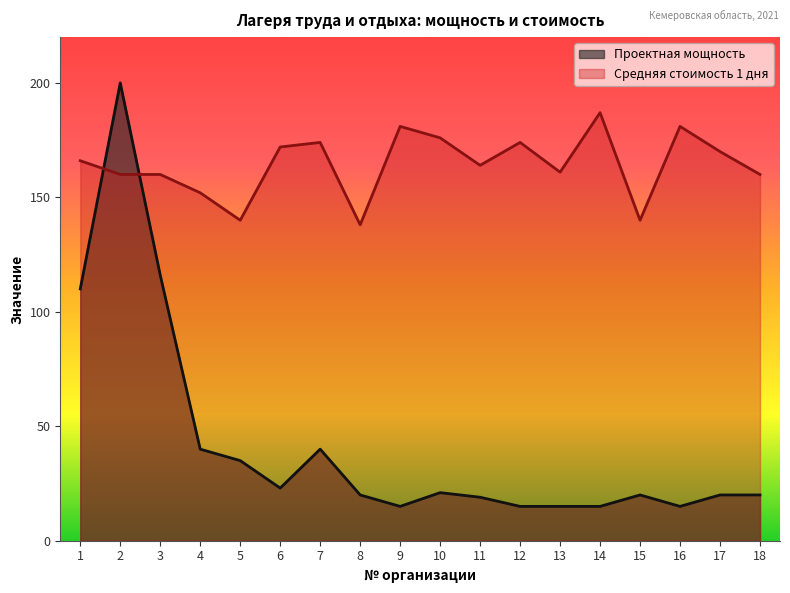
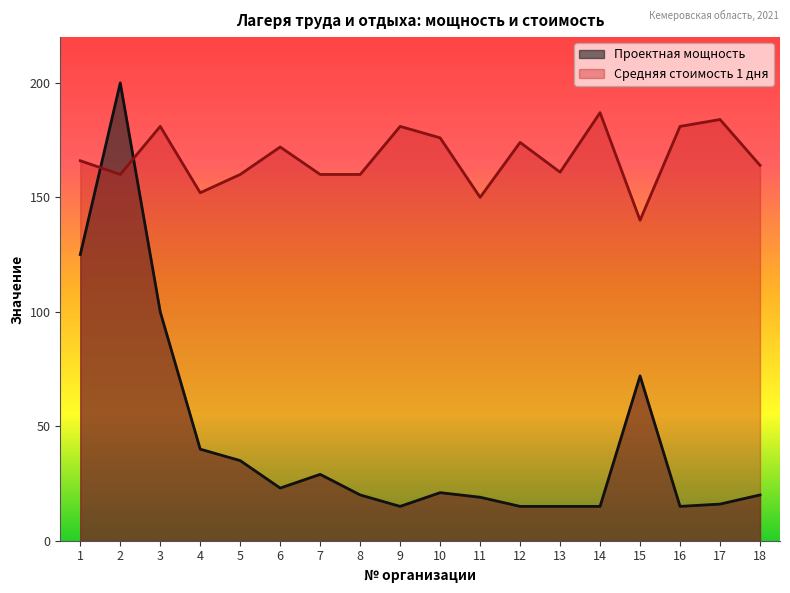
  {
    "Проектная мощность": {
-     "1": 110,
+     "1": 125,
      "2": 200,
-     "3": 116,
+     "3": 100,
      "4": 40,
      "5": 35,
      "6": 23,
-     "7": 40,
+     "7": 29,
      "8": 20,
      "9": 15,
      "10": 21,
      "11": 19,
      "12": 15,
      "13": 15,
      "14": 15,
-     "15": 20,
+     "15": 72,
      "16": 15,
-     "17": 20,
+     "17": 16,
      "18": 20
    },
    "Средняя стоимость 1 дня": {
      "1": 166,
      "2": 160,
-     "3": 160,
+     "3": 181,
      "4": 152,
-     "5": 140,
+     "5": 160,
      "6": 172,
-     "7": 174,
-     "8": 138,
+     "7": 160,
+     "8": 160,
      "9": 181,
      "10": 176,
-     "11": 164,
+     "11": 150,
      "12": 174,
      "13": 161,
      "14": 187,
      "15": 140,
      "16": 181,
-     "17": 170,
-     "18": 160
+     "17": 184,
+     "18": 164
    }
  }
